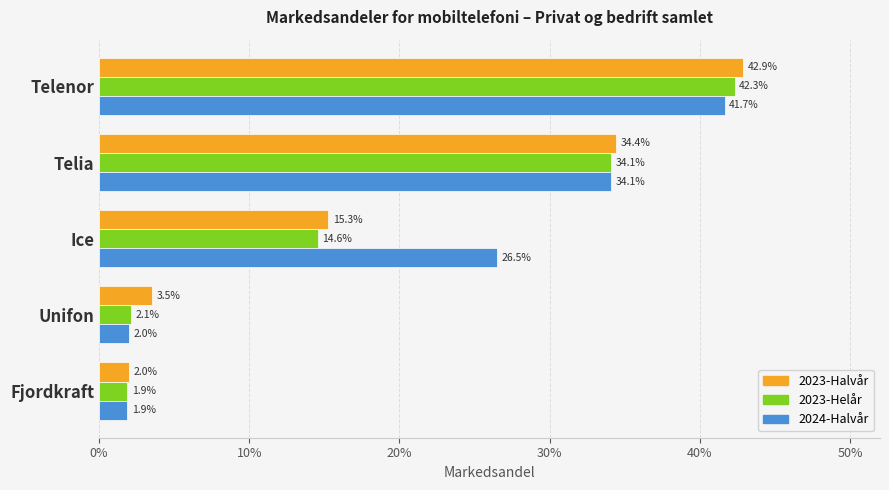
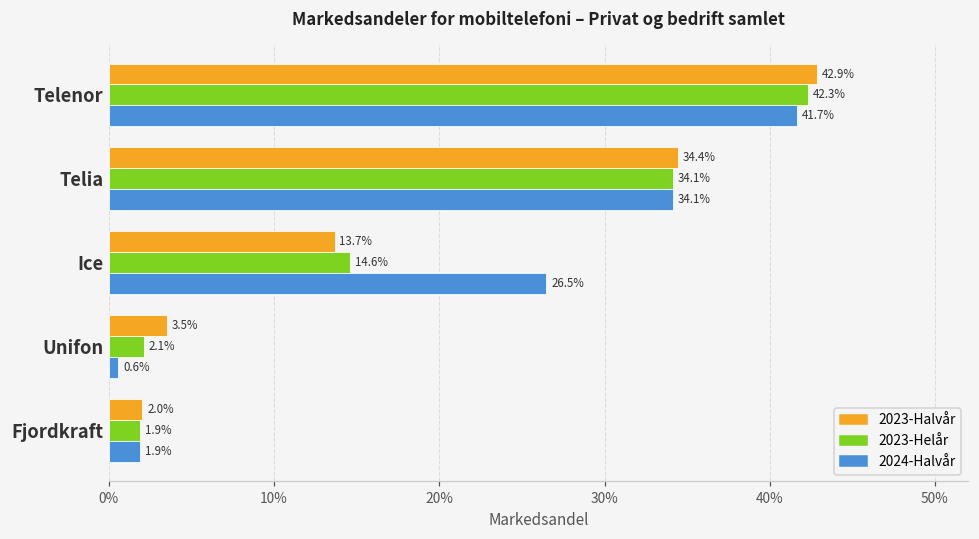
  {
    "2023-Halvår": {
      "Telenor": "42.9%",
      "Telia": "34.4%",
-     "Ice": "15.3%",
+     "Ice": "13.7%",
      "Unifon": "3.5%",
      "Fjordkraft": "2.0%"
    },
    "2023-Helår": {
      "Telenor": "42.3%",
      "Telia": "34.1%",
      "Ice": "14.6%",
      "Unifon": "2.1%",
      "Fjordkraft": "1.9%"
    },
    "2024-Halvår": {
      "Telenor": "41.7%",
      "Telia": "34.1%",
      "Ice": "26.5%",
-     "Unifon": "2.0%",
+     "Unifon": "0.6%",
      "Fjordkraft": "1.9%"
    }
  }
